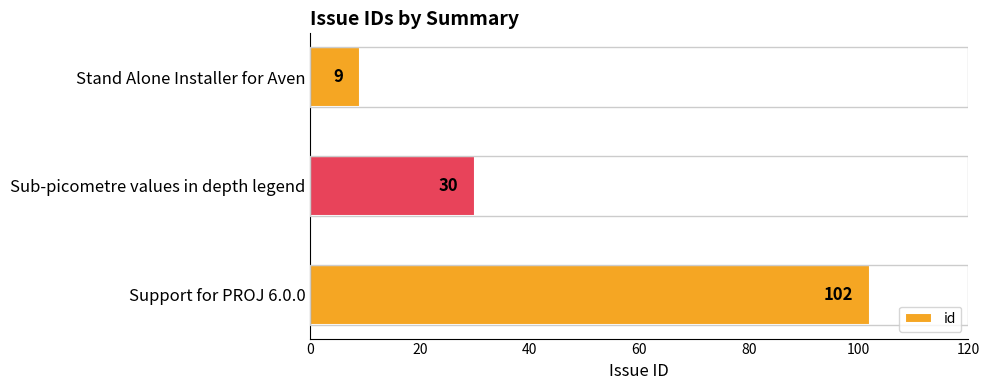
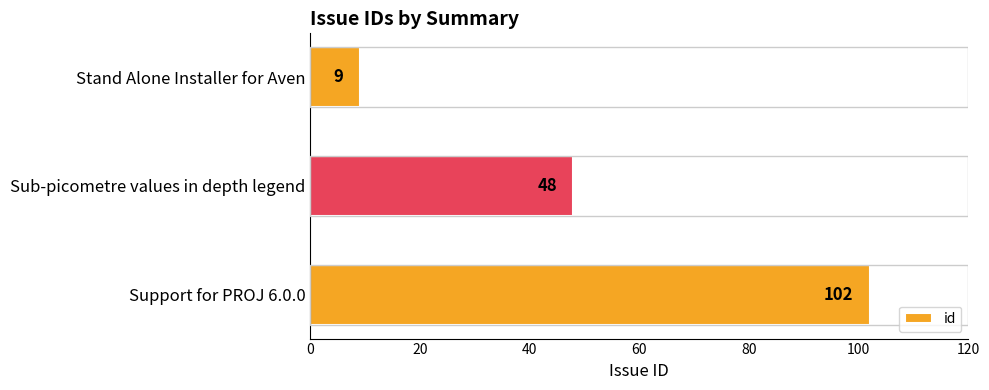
  {
    "Stand Alone Installer for Aven": 9,
-   "Sub-picometre values in depth legend": 30,
+   "Sub-picometre values in depth legend": 48,
    "Support for PROJ 6.0.0": 102
  }
